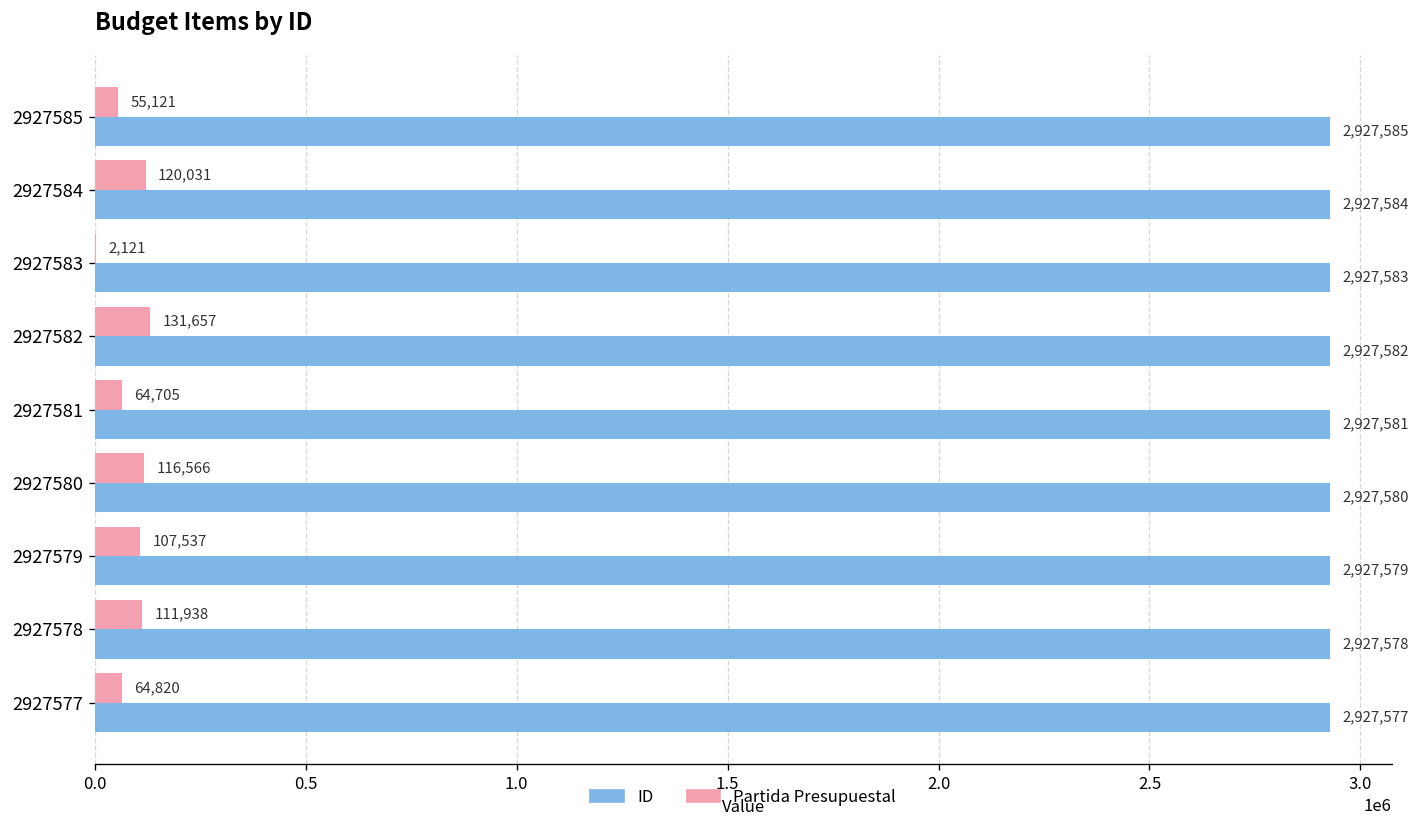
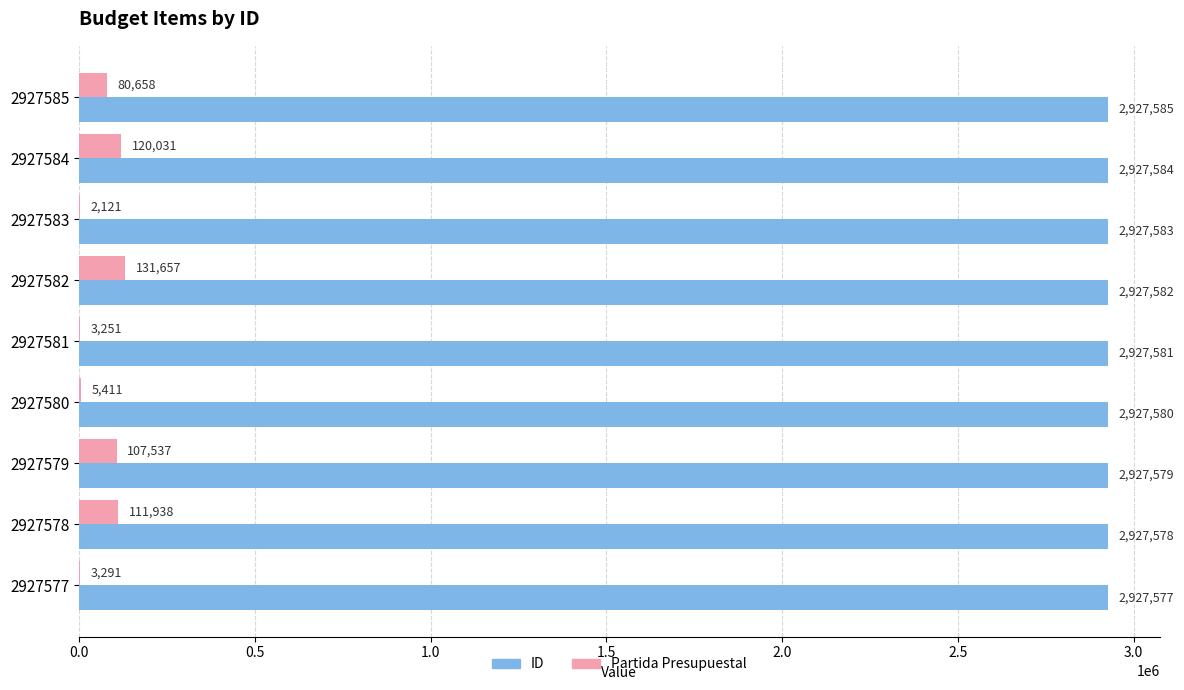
  {
    "ID": {
      "2927585": "2,927,585",
      "2927584": "2,927,584",
      "2927583": "2,927,583",
      "2927582": "2,927,582",
      "2927581": "2,927,581",
      "2927580": "2,927,580",
      "2927579": "2,927,579",
      "2927578": "2,927,578",
      "2927577": "2,927,577"
    },
    "Partida Presupuestal": {
-     "2927585": "55,121",
+     "2927585": "80,658",
      "2927584": "120,031",
      "2927583": "2,121",
      "2927582": "131,657",
-     "2927581": "64,705",
-     "2927580": "116,566",
+     "2927581": "3,251",
+     "2927580": "5,411",
      "2927579": "107,537",
      "2927578": "111,938",
-     "2927577": "64,820"
+     "2927577": "3,291"
    }
  }
